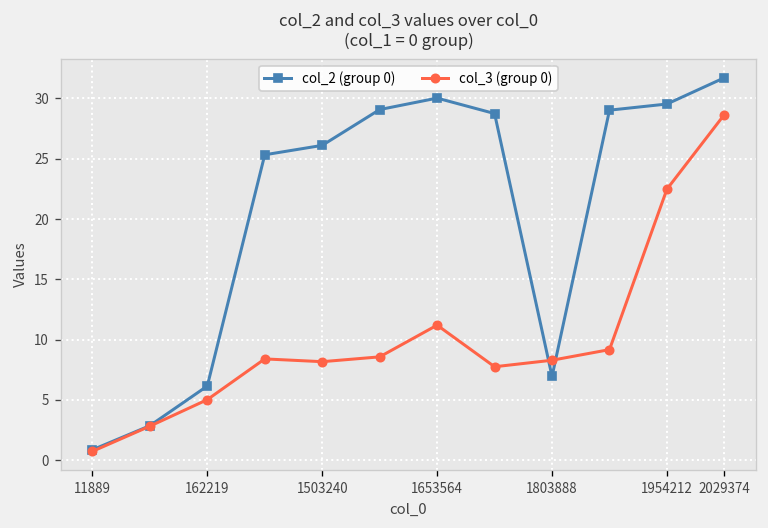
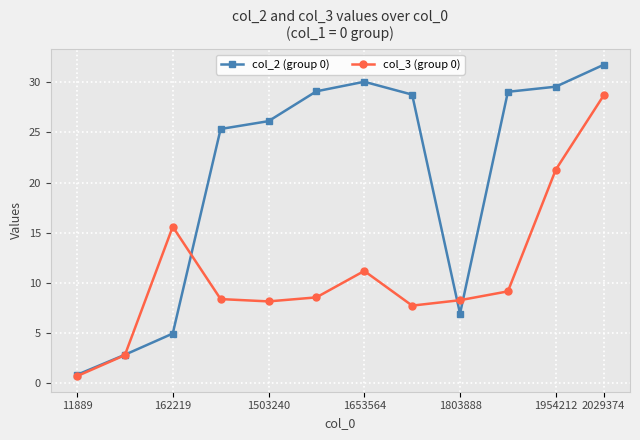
  {
    "col_2 (group 0)": {
-     "162219": 6.2,
+     "162219": 5.0,
      "1503240": 26.1,
      "1653564": 30.0,
      "1803888": 7.0,
      "1954212": 29.5,
      "2029374": 31.7
    },
    "col_3 (group 0)": {
-     "162219": 5.0,
+     "162219": 15.6,
      "1503240": 8.2,
      "1653564": 11.2,
      "1803888": 8.3,
-     "1954212": 22.5,
+     "1954212": 21.3,
      "2029374": 28.7
    }
  }
